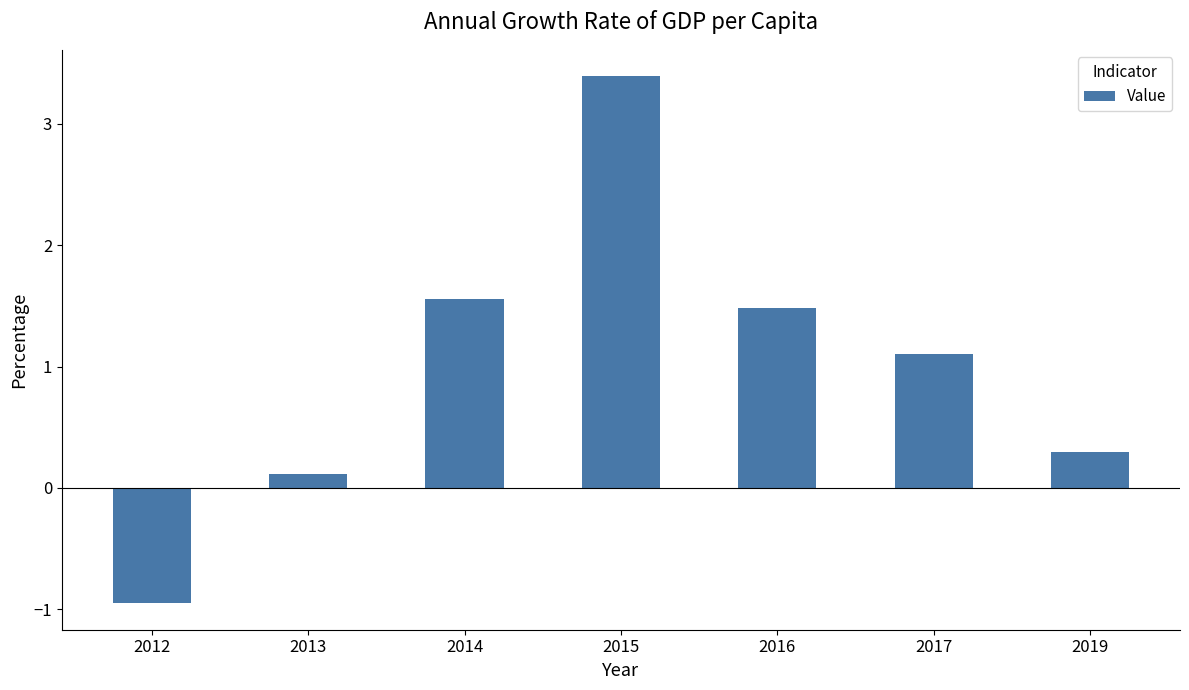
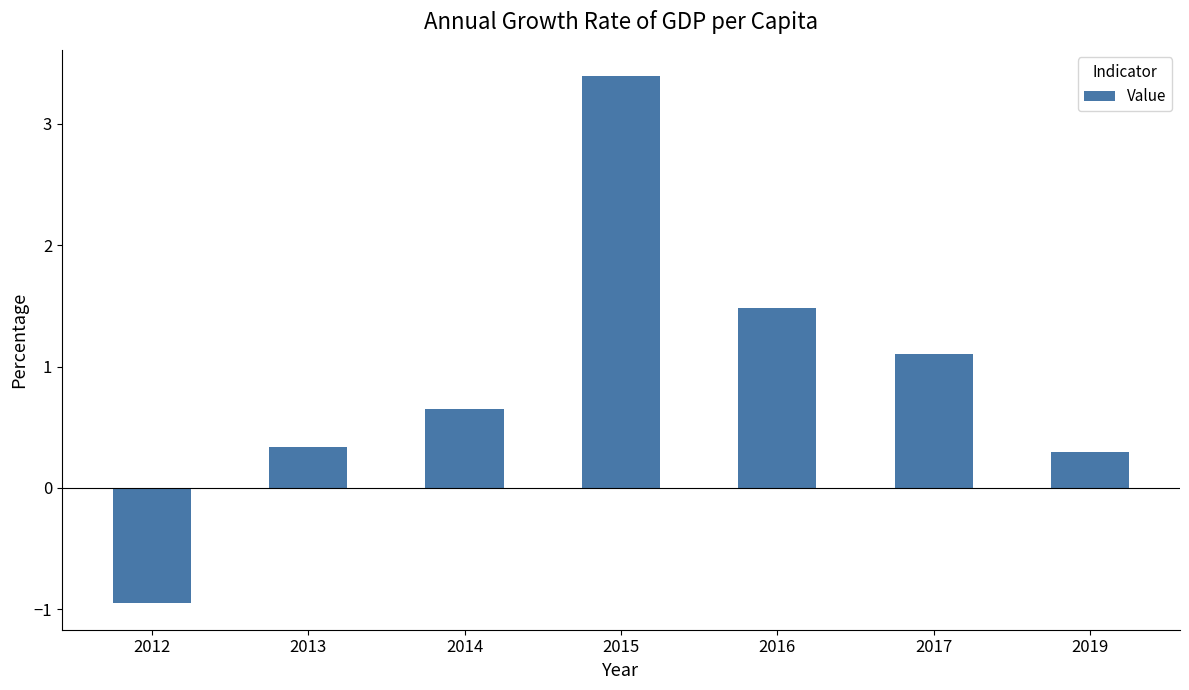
  {
    "2012": -0.95,
-   "2013": 0.12,
-   "2014": 1.56,
+   "2013": 0.34,
+   "2014": 0.65,
    "2015": 3.39,
    "2016": 1.49,
    "2017": 1.10,
    "2019": 0.30
  }
